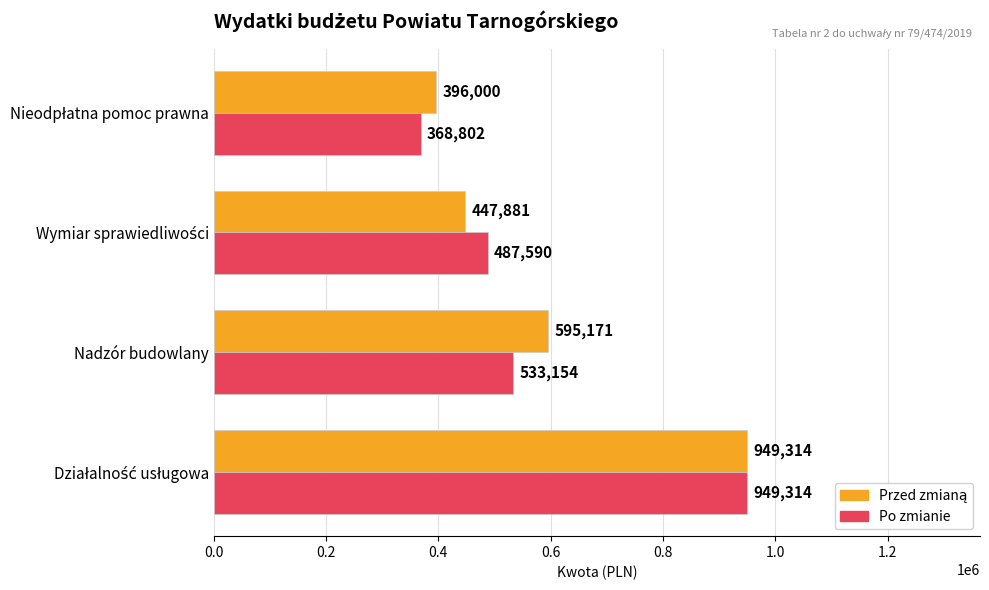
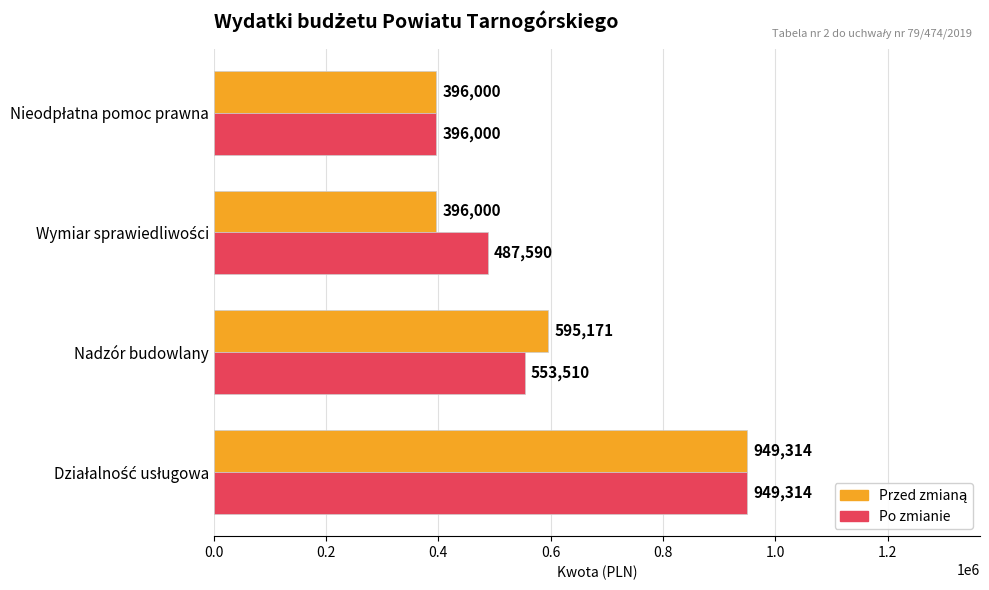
  {
    "Przed zmianą": {
      "Nieodpłatna pomoc prawna": "396,000",
-     "Wymiar sprawiedliwości": "447,881",
+     "Wymiar sprawiedliwości": "396,000",
      "Nadzór budowlany": "595,171",
      "Działalność usługowa": "949,314"
    },
    "Po zmianie": {
-     "Nieodpłatna pomoc prawna": "368,802",
+     "Nieodpłatna pomoc prawna": "396,000",
      "Wymiar sprawiedliwości": "487,590",
-     "Nadzór budowlany": "533,154",
+     "Nadzór budowlany": "553,510",
      "Działalność usługowa": "949,314"
    }
  }
